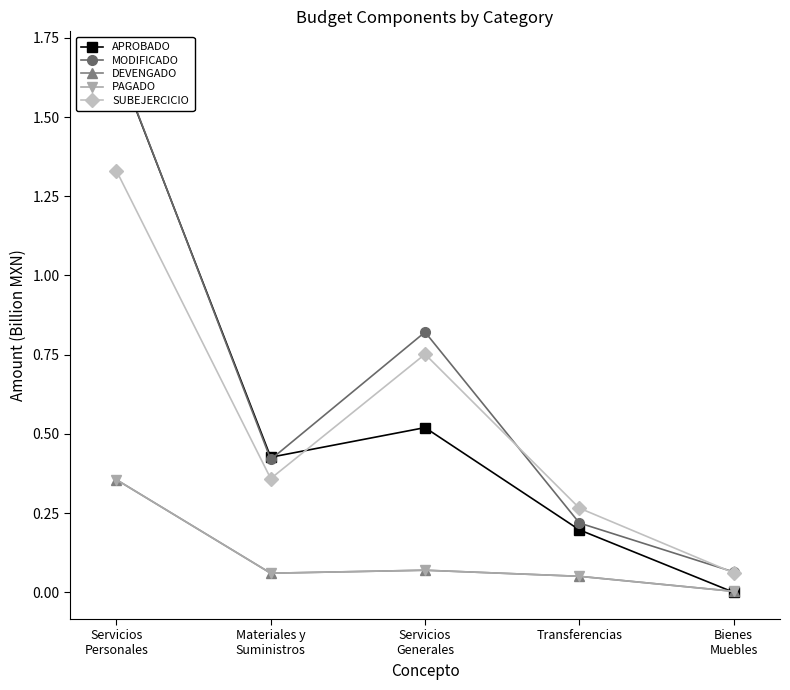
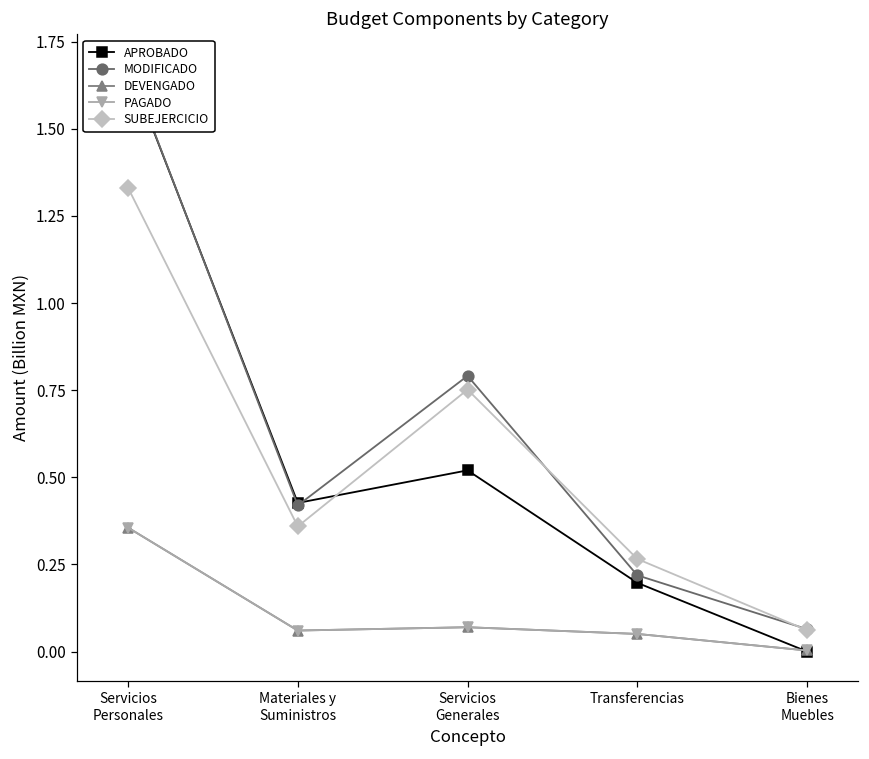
  {
    "APROBADO": {
      "Servicios Generales": 0.52,
      "Transferencias": 0.20
    },
    "MODIFICADO": {
-     "Servicios Generales": 0.82,
+     "Servicios Generales": 0.79,
      "Transferencias": 0.22
    }
  }
